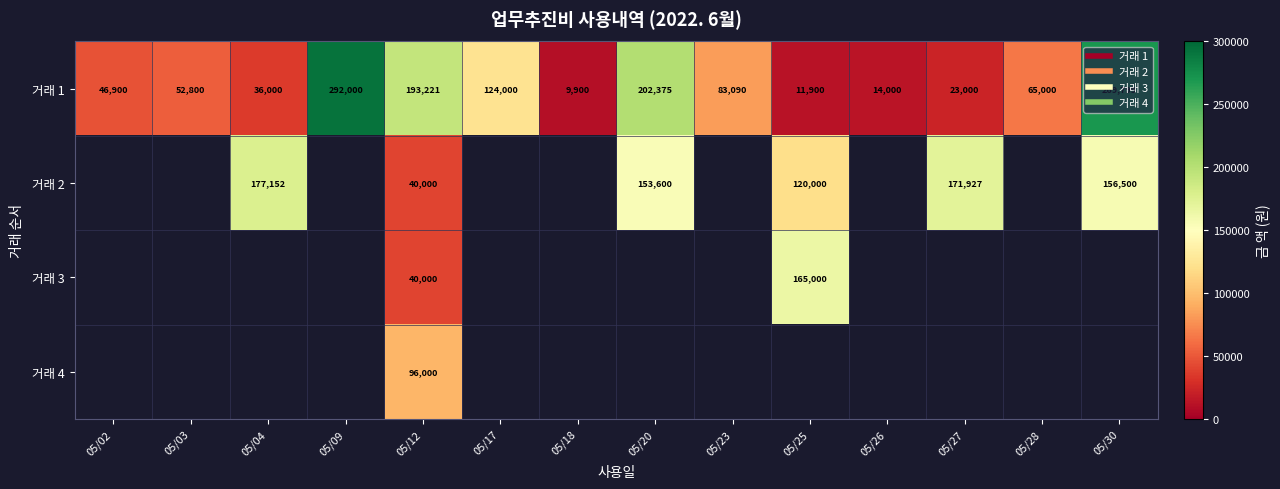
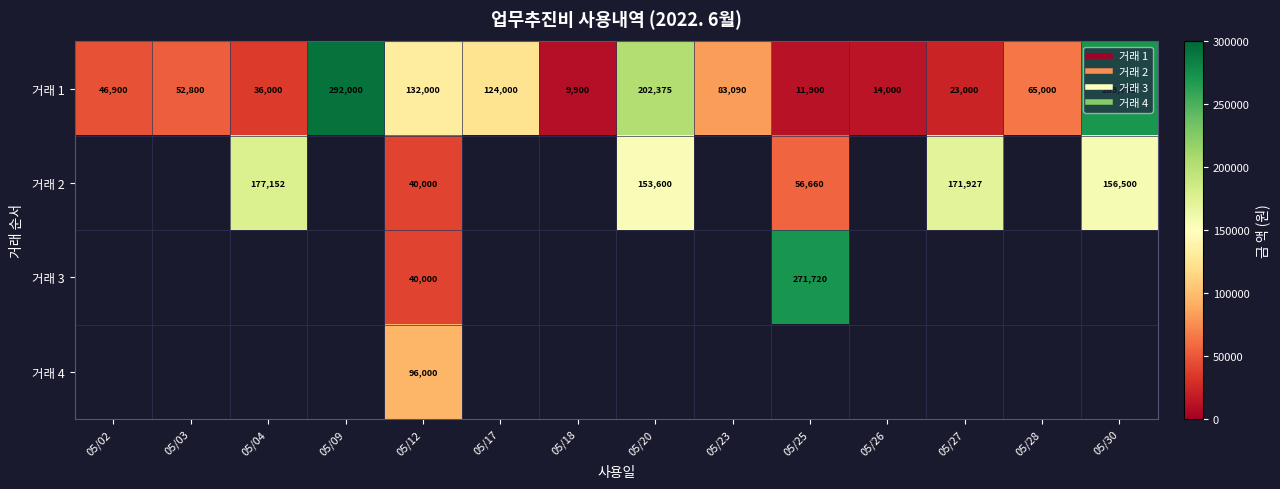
  {
    "거래 1": {
      "05/02": "46,900",
      "05/03": "52,800",
      "05/04": "36,000",
      "05/09": "292,000",
-     "05/12": "193,221",
+     "05/12": "132,000",
      "05/17": "124,000",
      "05/18": "9,900",
      "05/20": "202,375",
      "05/23": "83,090",
      "05/25": "11,900",
      "05/26": "14,000",
      "05/27": "23,000",
      "05/28": "65,000"
    },
    "거래 2": {
      "05/04": "177,152",
      "05/12": "40,000",
      "05/20": "153,600",
-     "05/25": "120,000",
+     "05/25": "56,660",
      "05/27": "171,927",
      "05/30": "156,500"
    },
    "거래 3": {
      "05/12": "40,000",
-     "05/25": "165,000"
+     "05/25": "271,720"
    },
    "거래 4": {
      "05/12": "96,000"
    }
  }
